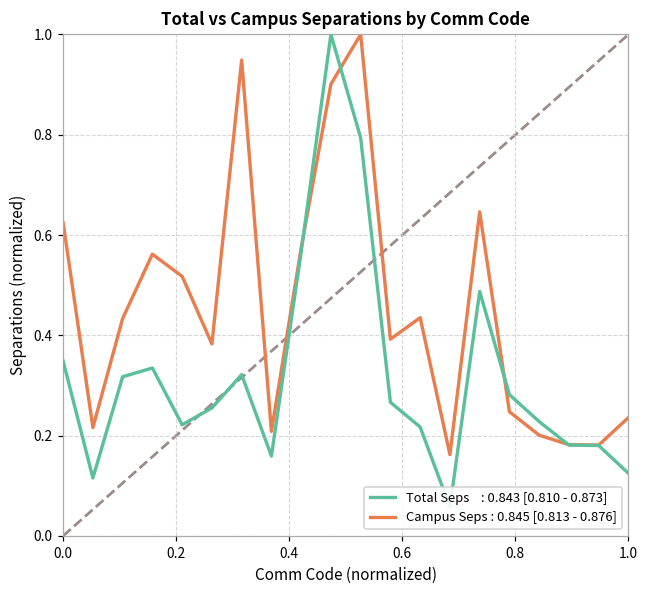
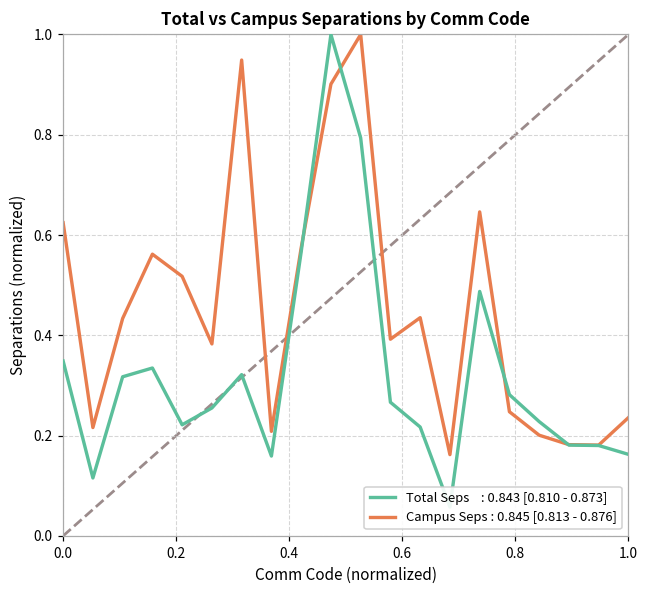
  {
    "Total Seps : 0.843 [0.810 - 0.873]": {
      "0.0": 0.35,
-     "1.0": 0.12
+     "1.0": 0.16
    },
    "Campus Seps : 0.845 [0.813 - 0.876]": {
      "0.0": 0.62,
      "1.0": 0.24
    }
  }
